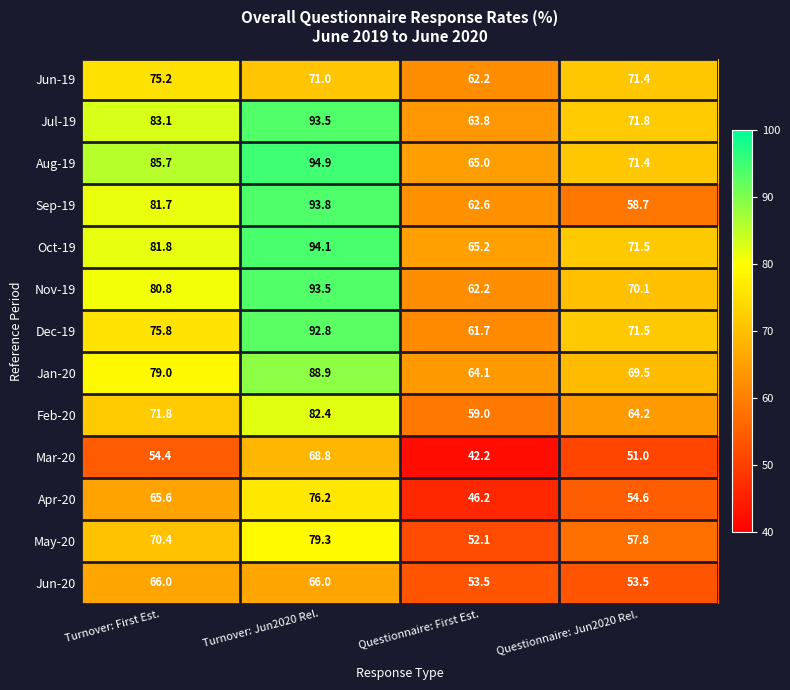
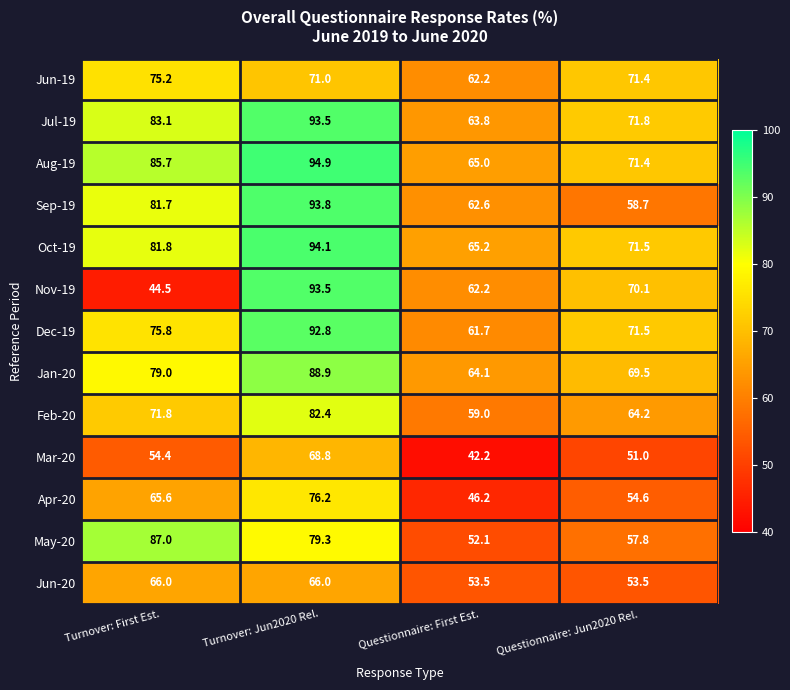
  {
    "Jun-19": {
      "Turnover: First Est.": 75.2,
      "Turnover: Jun2020 Rel.": 71.0,
      "Questionnaire: First Est.": 62.2,
      "Questionnaire: Jun2020 Rel.": 71.4
    },
    "Jul-19": {
      "Turnover: First Est.": 83.1,
      "Turnover: Jun2020 Rel.": 93.5,
      "Questionnaire: First Est.": 63.8,
      "Questionnaire: Jun2020 Rel.": 71.8
    },
    "Aug-19": {
      "Turnover: First Est.": 85.7,
      "Turnover: Jun2020 Rel.": 94.9,
      "Questionnaire: First Est.": 65.0,
      "Questionnaire: Jun2020 Rel.": 71.4
    },
    "Sep-19": {
      "Turnover: First Est.": 81.7,
      "Turnover: Jun2020 Rel.": 93.8,
      "Questionnaire: First Est.": 62.6,
      "Questionnaire: Jun2020 Rel.": 58.7
    },
    "Oct-19": {
      "Turnover: First Est.": 81.8,
      "Turnover: Jun2020 Rel.": 94.1,
      "Questionnaire: First Est.": 65.2,
      "Questionnaire: Jun2020 Rel.": 71.5
    },
    "Nov-19": {
-     "Turnover: First Est.": 80.8,
+     "Turnover: First Est.": 44.5,
      "Turnover: Jun2020 Rel.": 93.5,
      "Questionnaire: First Est.": 62.2,
      "Questionnaire: Jun2020 Rel.": 70.1
    },
    "Dec-19": {
      "Turnover: First Est.": 75.8,
      "Turnover: Jun2020 Rel.": 92.8,
      "Questionnaire: First Est.": 61.7,
      "Questionnaire: Jun2020 Rel.": 71.5
    },
    "Jan-20": {
      "Turnover: First Est.": 79.0,
      "Turnover: Jun2020 Rel.": 88.9,
      "Questionnaire: First Est.": 64.1,
      "Questionnaire: Jun2020 Rel.": 69.5
    },
    "Feb-20": {
      "Turnover: First Est.": 71.8,
      "Turnover: Jun2020 Rel.": 82.4,
      "Questionnaire: First Est.": 59.0,
      "Questionnaire: Jun2020 Rel.": 64.2
    },
    "Mar-20": {
      "Turnover: First Est.": 54.4,
      "Turnover: Jun2020 Rel.": 68.8,
      "Questionnaire: First Est.": 42.2,
      "Questionnaire: Jun2020 Rel.": 51.0
    },
    "Apr-20": {
      "Turnover: First Est.": 65.6,
      "Turnover: Jun2020 Rel.": 76.2,
      "Questionnaire: First Est.": 46.2,
      "Questionnaire: Jun2020 Rel.": 54.6
    },
    "May-20": {
-     "Turnover: First Est.": 70.4,
+     "Turnover: First Est.": 87.0,
      "Turnover: Jun2020 Rel.": 79.3,
      "Questionnaire: First Est.": 52.1,
      "Questionnaire: Jun2020 Rel.": 57.8
    },
    "Jun-20": {
      "Turnover: First Est.": 66.0,
      "Turnover: Jun2020 Rel.": 66.0,
      "Questionnaire: First Est.": 53.5,
      "Questionnaire: Jun2020 Rel.": 53.5
    }
  }
